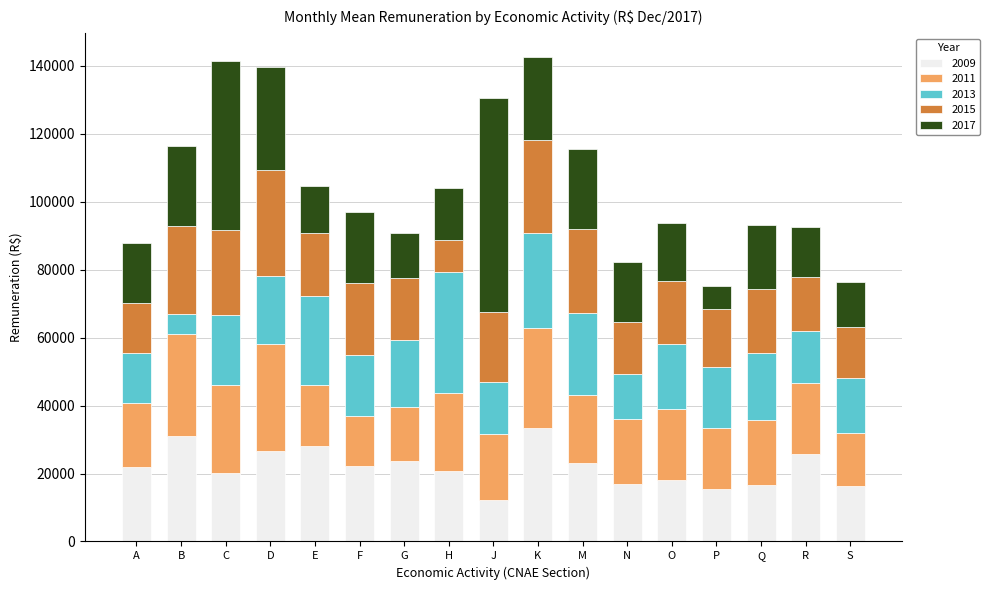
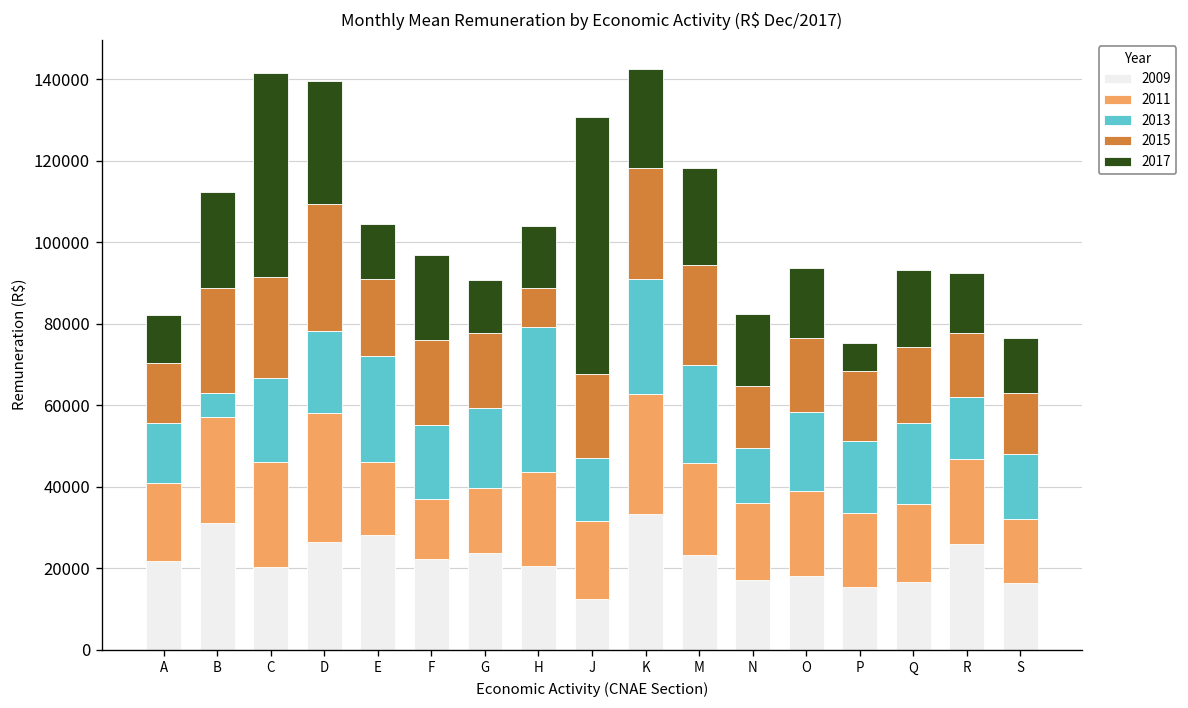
  {
    "2009": {
      "A": 22000,
      "B": 31000,
      "C": 20000,
      "D": 27000,
      "E": 28000,
      "F": 22000,
      "G": 24000,
      "H": 21000,
      "J": 12000,
      "K": 33000,
      "M": 23000,
      "N": 17000,
      "O": 18000,
      "P": 16000,
      "Q": 17000,
      "R": 26000,
      "S": 16000
    },
    "2011": {
      "A": 19000,
-     "B": 30000,
+     "B": 26000,
      "C": 26000,
      "D": 32000,
      "E": 18000,
      "F": 15000,
      "G": 16000,
      "H": 23000,
      "J": 19000,
      "K": 29000,
-     "M": 20000,
+     "M": 22000,
      "N": 19000,
      "O": 21000,
      "P": 18000,
      "Q": 19000,
      "R": 21000,
      "S": 16000
    },
    "2013": {
      "A": 15000,
      "B": 6000,
      "C": 21000,
      "D": 20000,
      "E": 26000,
      "F": 18000,
      "G": 20000,
      "H": 36000,
      "J": 15000,
      "K": 28000,
      "M": 24000,
      "N": 13000,
      "O": 19000,
      "P": 18000,
      "Q": 20000,
      "R": 15000,
      "S": 16000
    },
    "2015": {
      "A": 15000,
      "B": 26000,
      "C": 25000,
      "D": 31000,
      "E": 19000,
      "F": 21000,
      "G": 18000,
      "H": 9000,
      "J": 21000,
      "K": 27000,
      "M": 25000,
      "N": 15000,
      "O": 18000,
      "P": 17000,
      "Q": 19000,
      "R": 16000,
      "S": 15000
    },
    "2017": {
-     "A": 17000,
+     "A": 12000,
      "B": 24000,
      "C": 50000,
      "D": 30000,
      "E": 14000,
      "F": 21000,
      "G": 13000,
      "H": 15000,
      "J": 63000,
      "K": 24000,
      "M": 24000,
      "N": 18000,
      "O": 17000,
      "P": 7000,
      "Q": 19000,
      "R": 15000,
      "S": 13000
    }
  }
